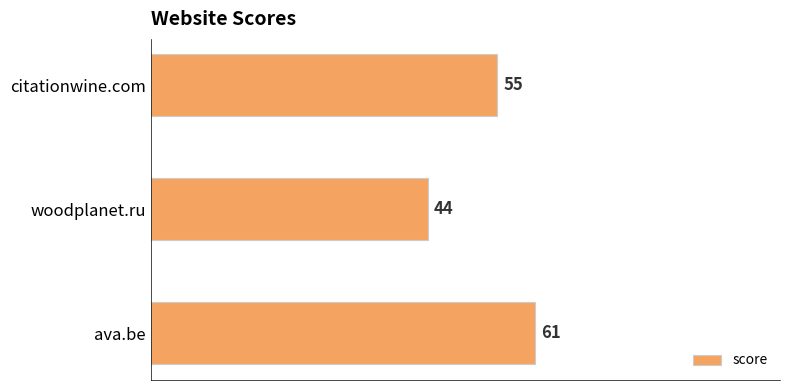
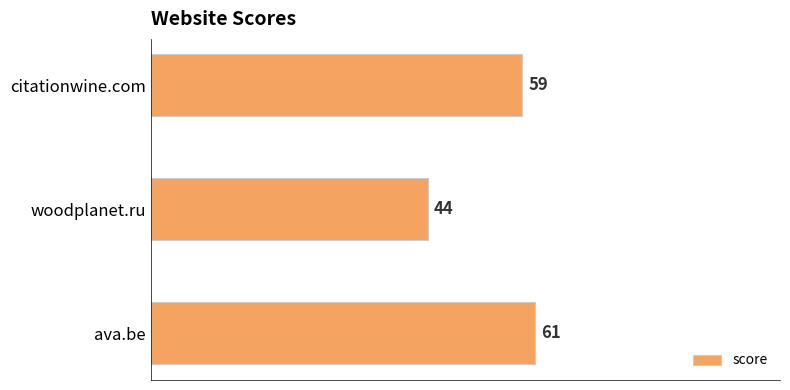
  {
-   "citationwine.com": 55,
+   "citationwine.com": 59,
    "woodplanet.ru": 44,
    "ava.be": 61
  }
